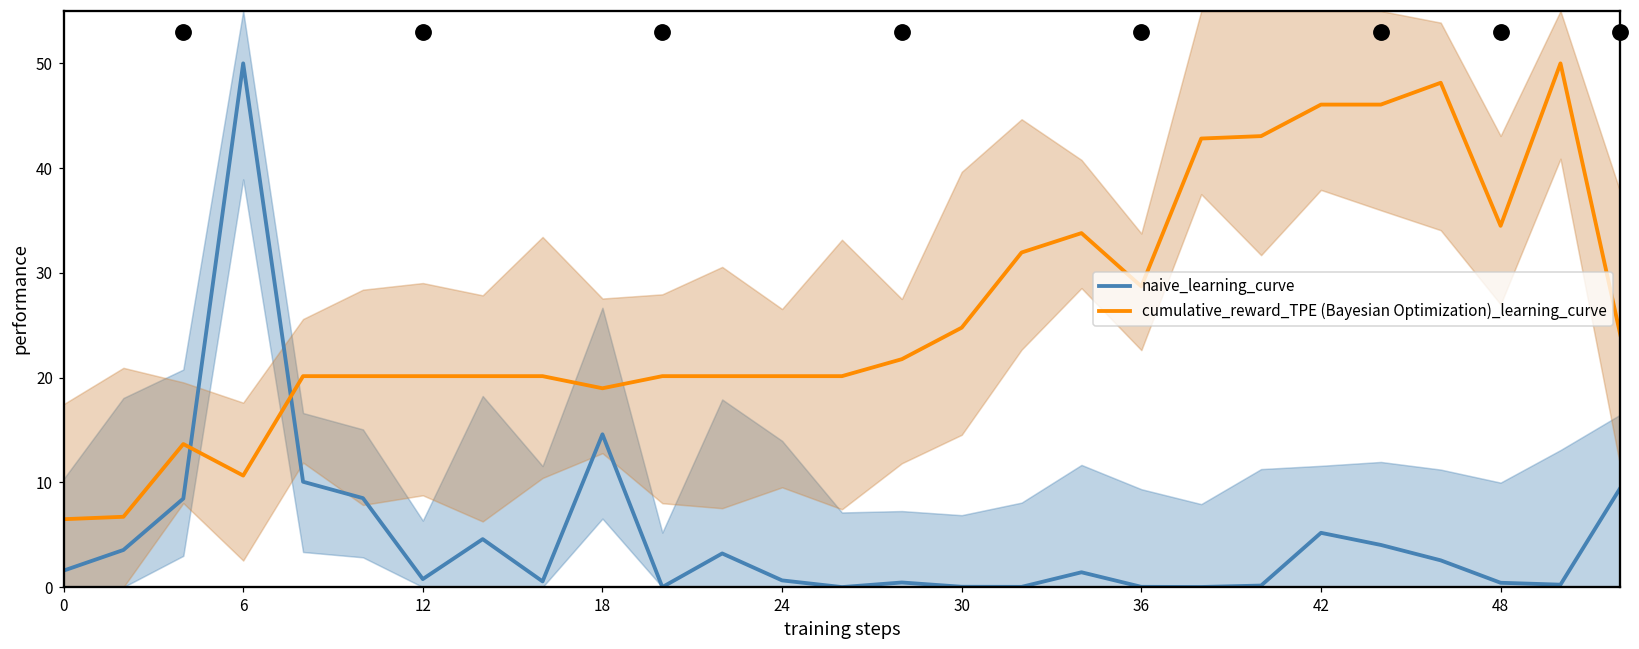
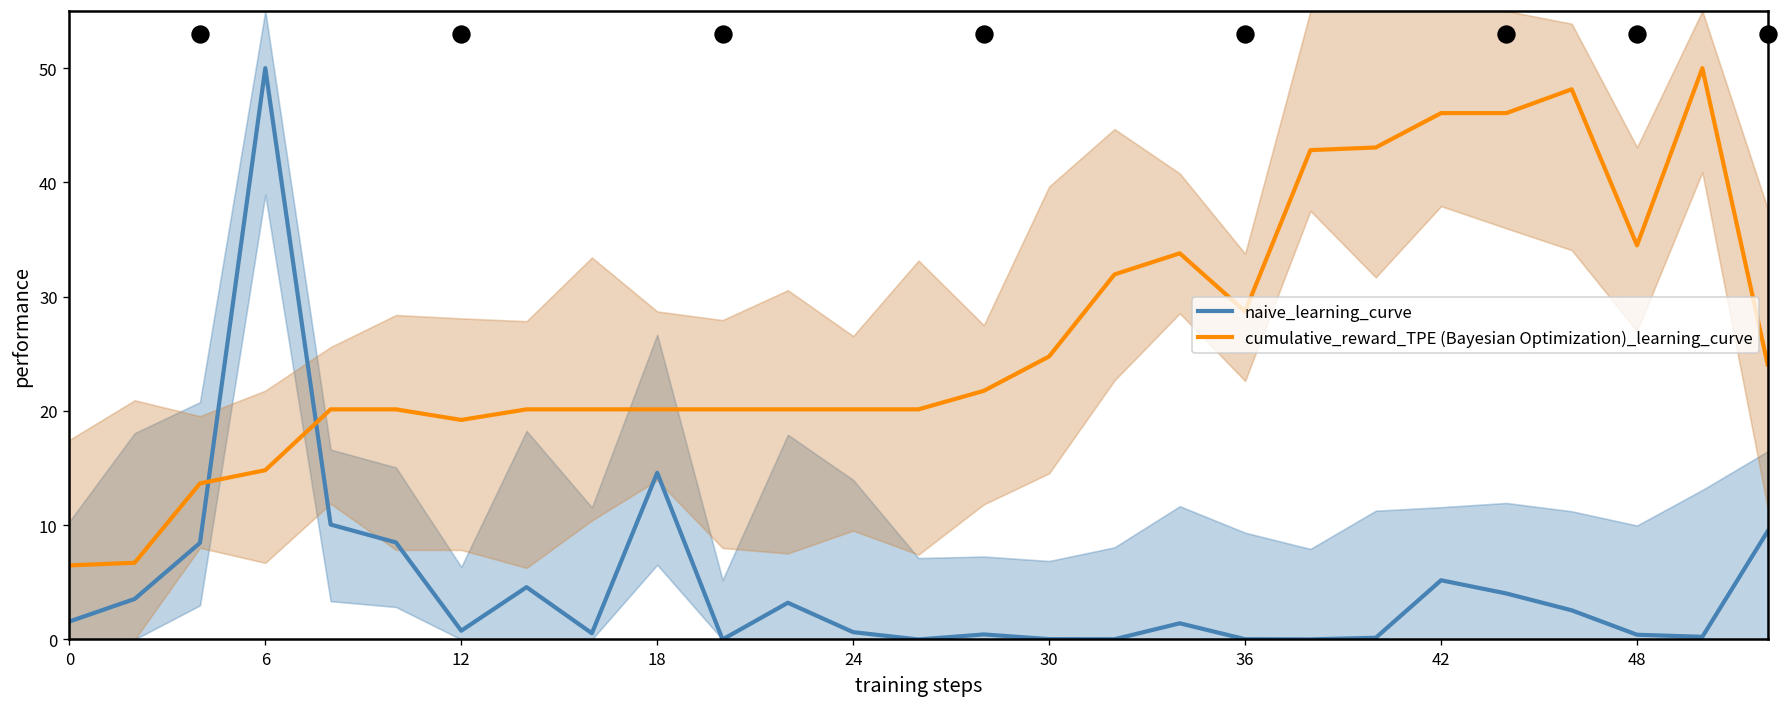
  {
    "cumulative_reward_TPE (Bayesian Optimization)_learning_curve": {
      "0": 6,
-     "6": 11,
-     "12": 20,
-     "18": 19,
+     "6": 15,
+     "12": 19,
+     "18": 20,
      "24": 20,
      "30": 25,
      "42": 46,
      "48": 34
    }
  }
